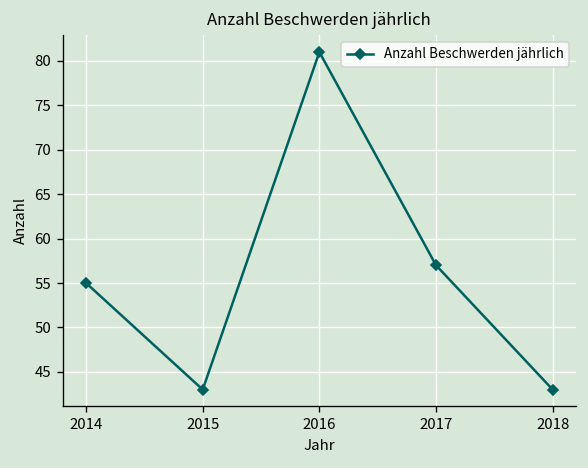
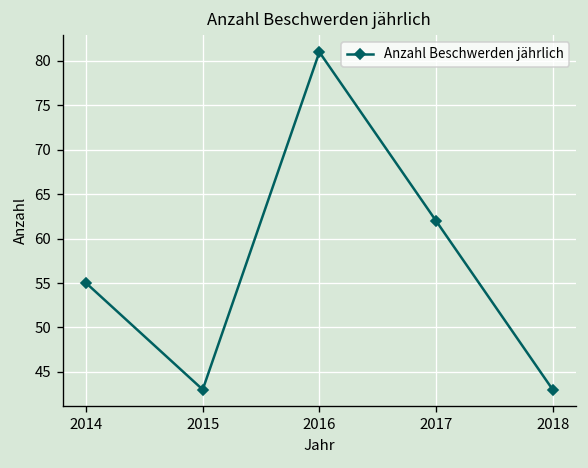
  {
    "2014": 55,
    "2015": 43,
    "2016": 81,
-   "2017": 57,
+   "2017": 62,
    "2018": 43
  }
